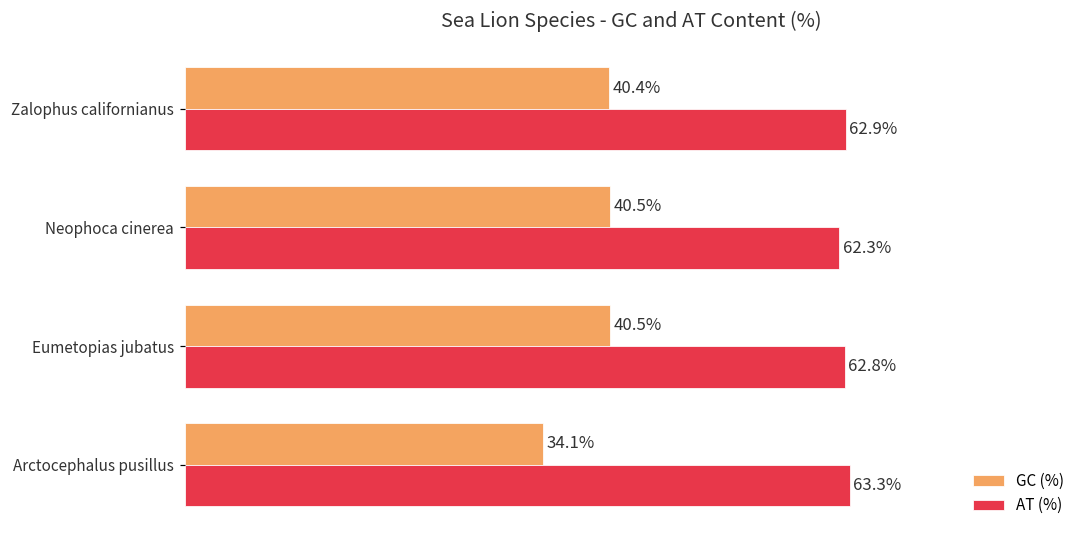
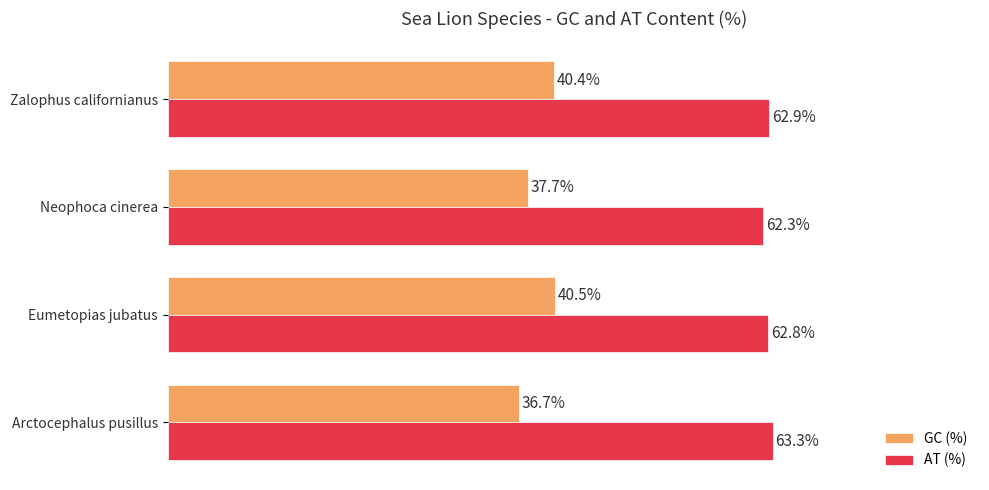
  {
    "GC (%)": {
      "Zalophus californianus": "40.4%",
-     "Neophoca cinerea": "40.5%",
+     "Neophoca cinerea": "37.7%",
      "Eumetopias jubatus": "40.5%",
-     "Arctocephalus pusillus": "34.1%"
+     "Arctocephalus pusillus": "36.7%"
    },
    "AT (%)": {
      "Zalophus californianus": "62.9%",
      "Neophoca cinerea": "62.3%",
      "Eumetopias jubatus": "62.8%",
      "Arctocephalus pusillus": "63.3%"
    }
  }
